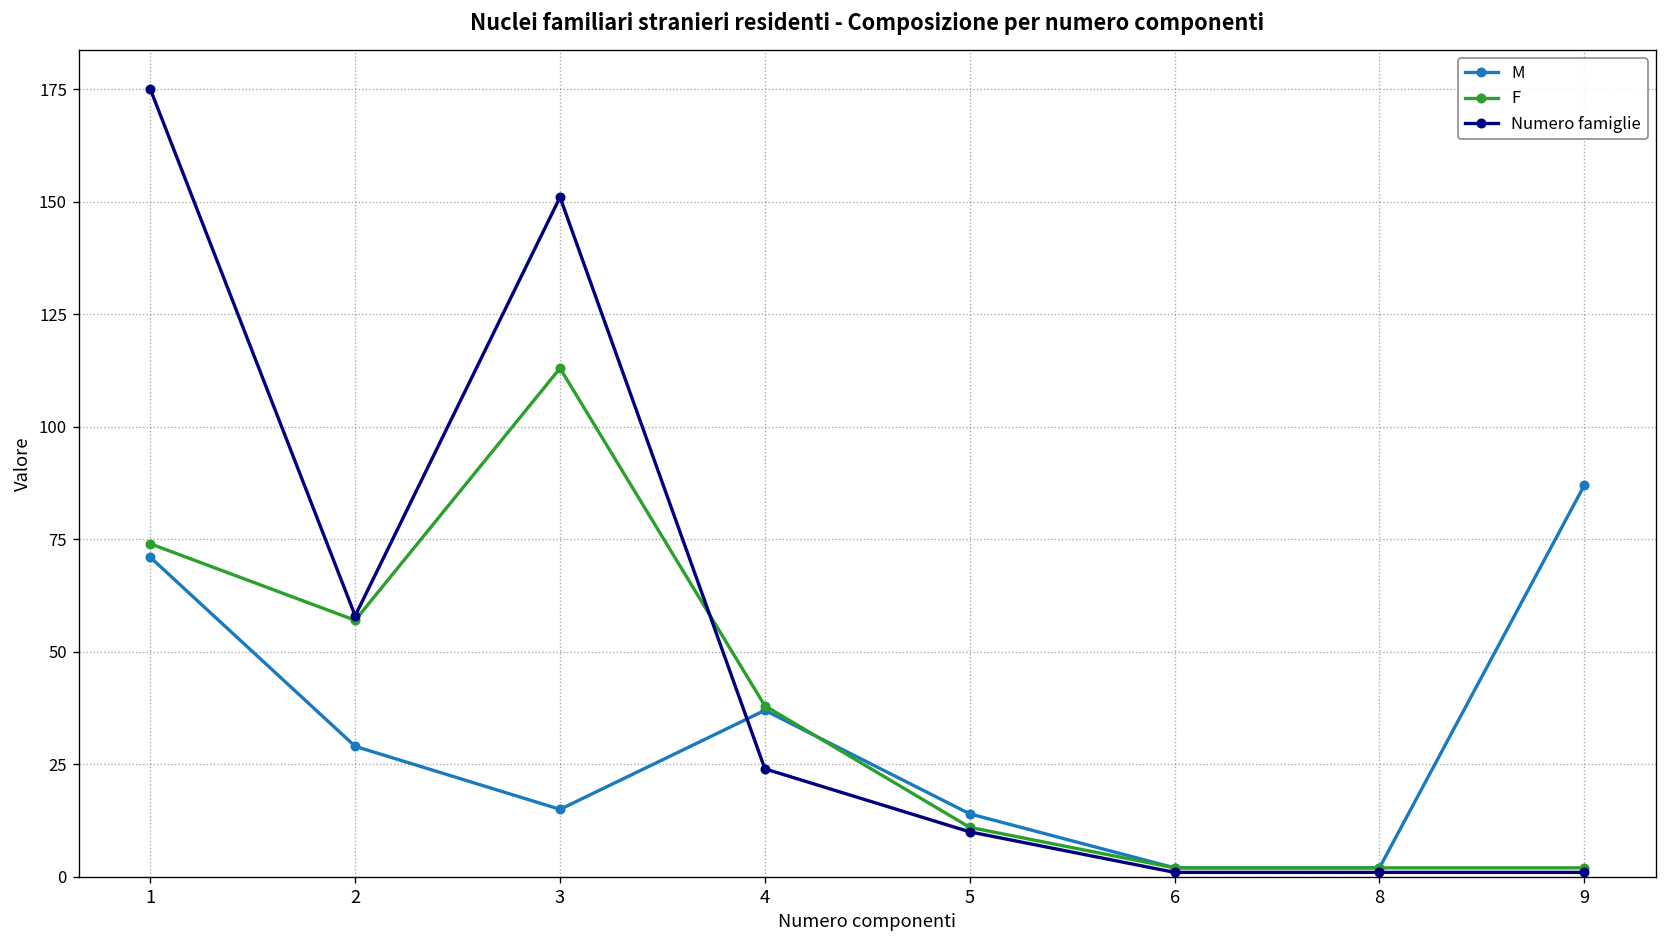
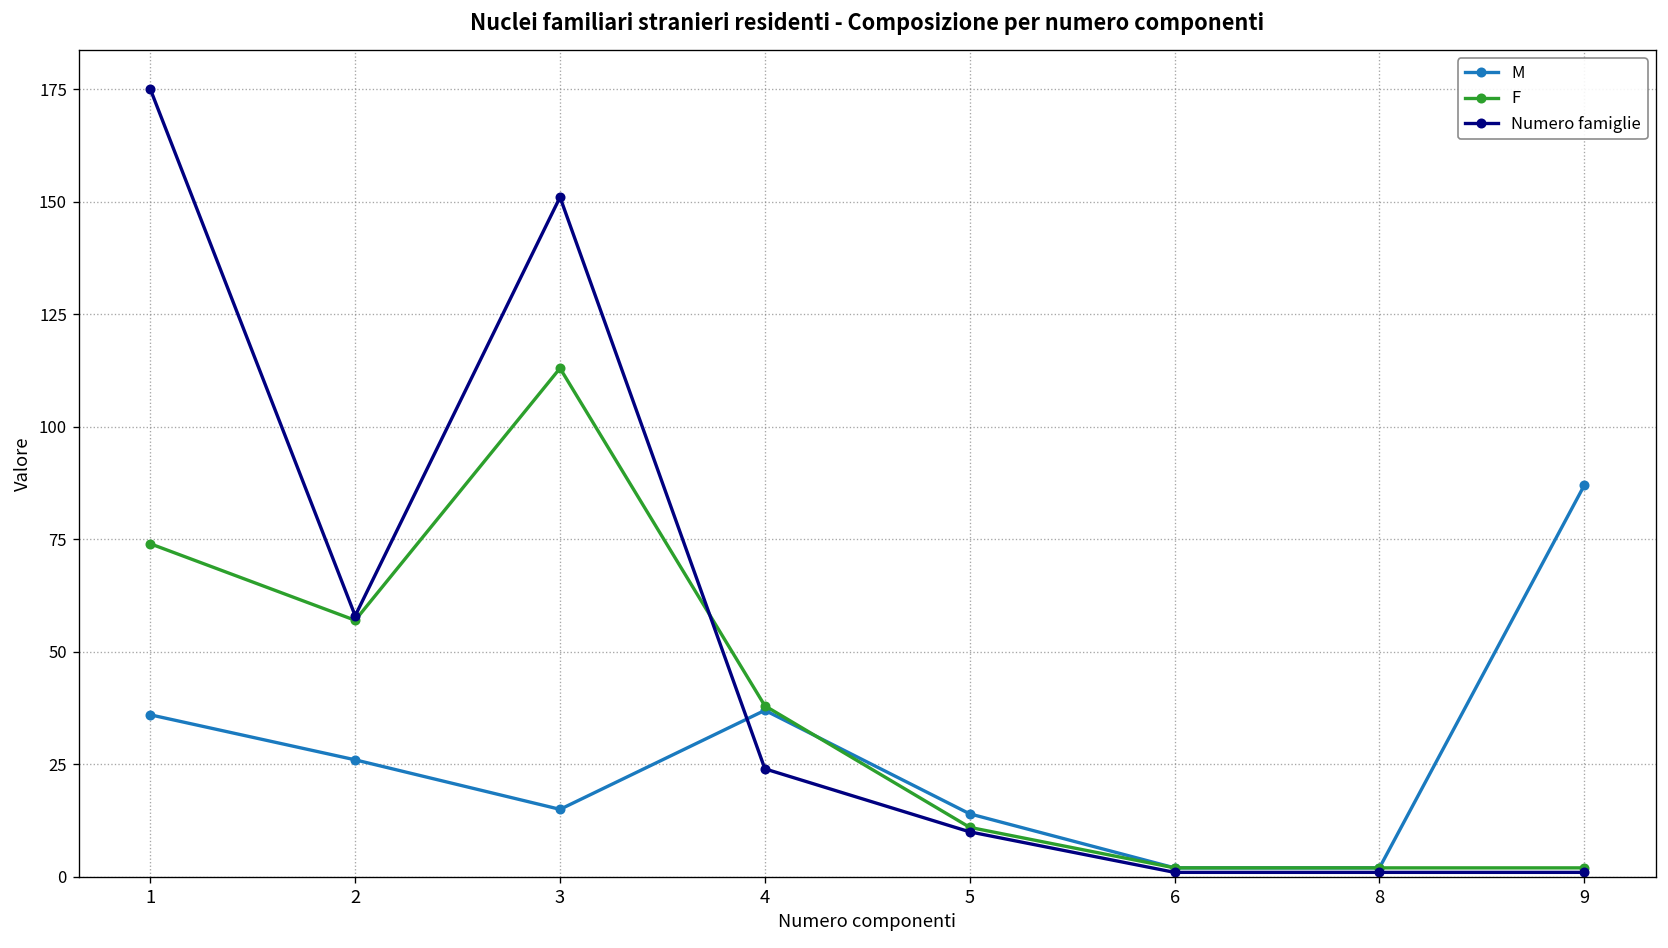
  {
    "M": {
-     "1": 71,
-     "2": 29,
+     "1": 36,
+     "2": 26,
      "3": 15,
      "4": 37,
      "5": 14,
      "9": 87
    },
    "F": {
      "1": 74,
      "2": 57,
      "3": 113,
      "4": 38,
      "5": 11,
      "9": 2
    },
    "Numero famiglie": {
      "1": 175,
      "2": 58,
      "3": 151,
      "4": 24,
      "5": 10,
      "6": 1,
      "8": 1,
      "9": 1
    }
  }
